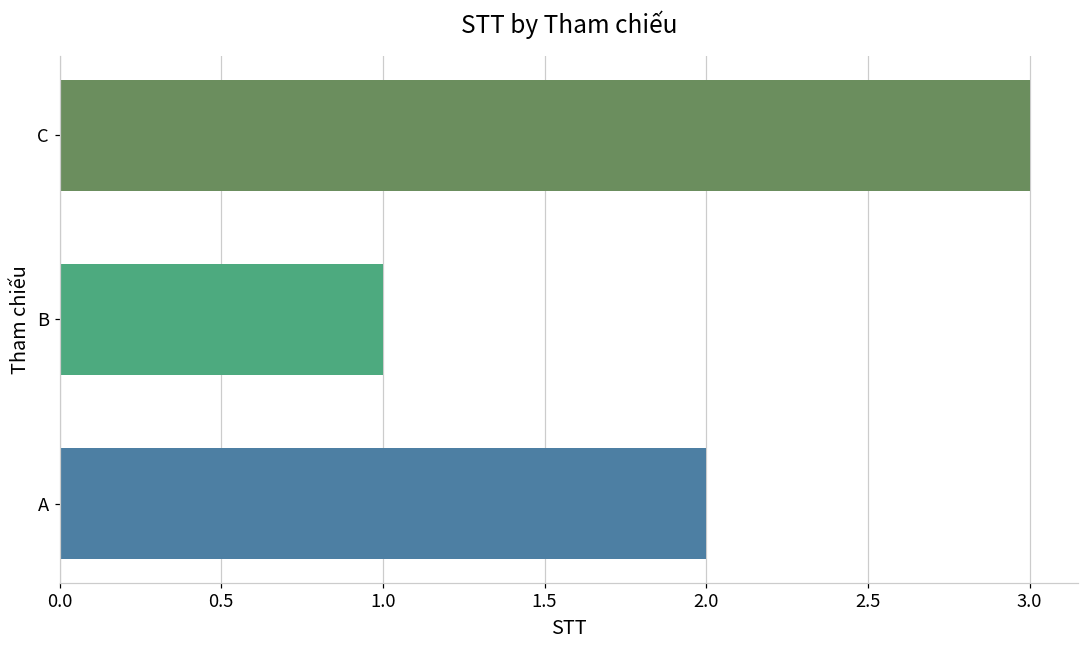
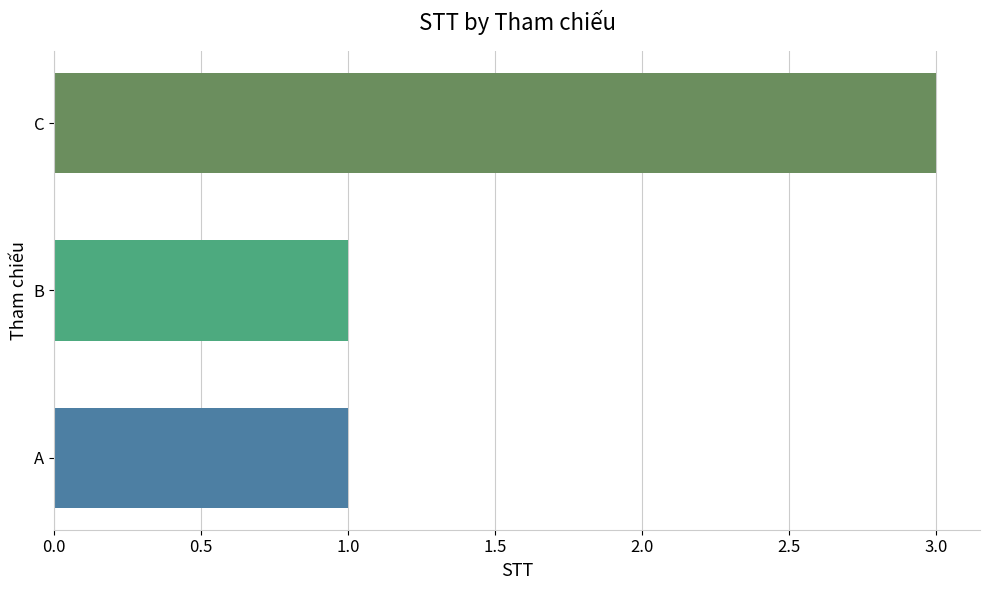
  {
    "C": 3,
    "B": 1,
-   "A": 2
+   "A": 1
  }
